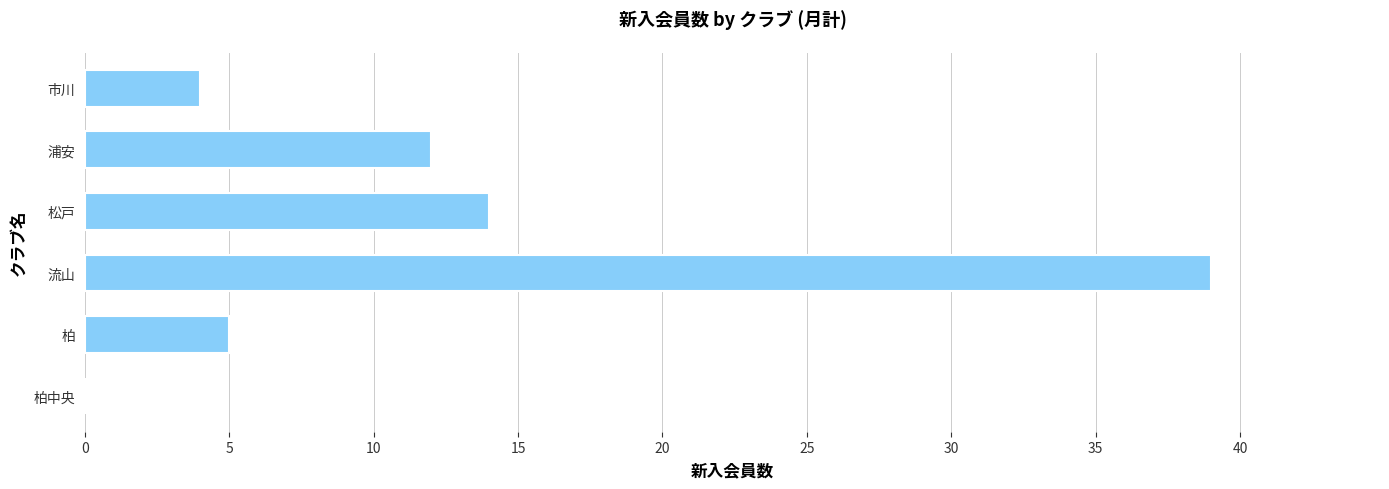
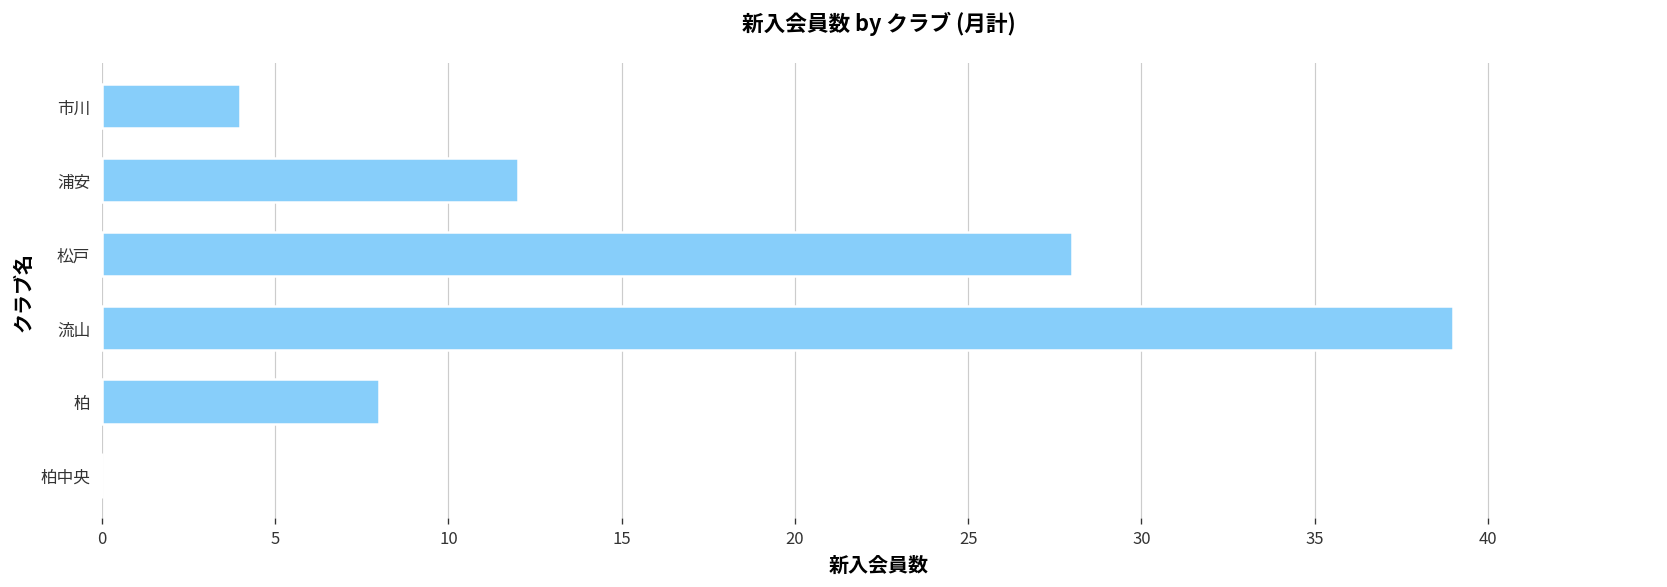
  {
    "市川": 4,
    "浦安": 12,
-   "松戸": 14,
+   "松戸": 28,
    "流山": 39,
-   "柏": 5,
+   "柏": 8,
    "柏中央": 0
  }
